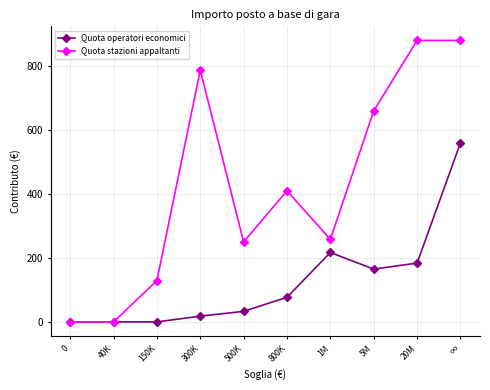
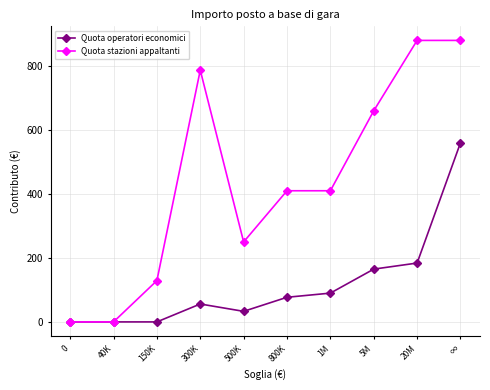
  {
    "Quota operatori economici": {
      "150K": 0,
-     "300K": 20,
+     "300K": 60,
      "500K": 30,
      "800K": 80,
-     "1M": 220,
+     "1M": 90,
      "5M": 170,
      "20M": 180,
      "∞": 560
    },
    "Quota stazioni appaltanti": {
      "150K": 130,
      "300K": 790,
      "500K": 250,
      "800K": 410,
-     "1M": 260,
+     "1M": 410,
      "5M": 660,
      "20M": 880,
      "∞": 880
    }
  }
